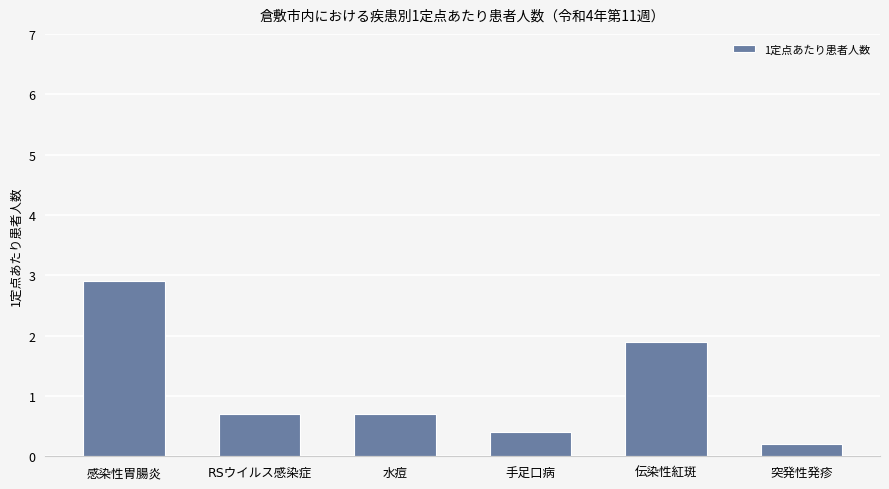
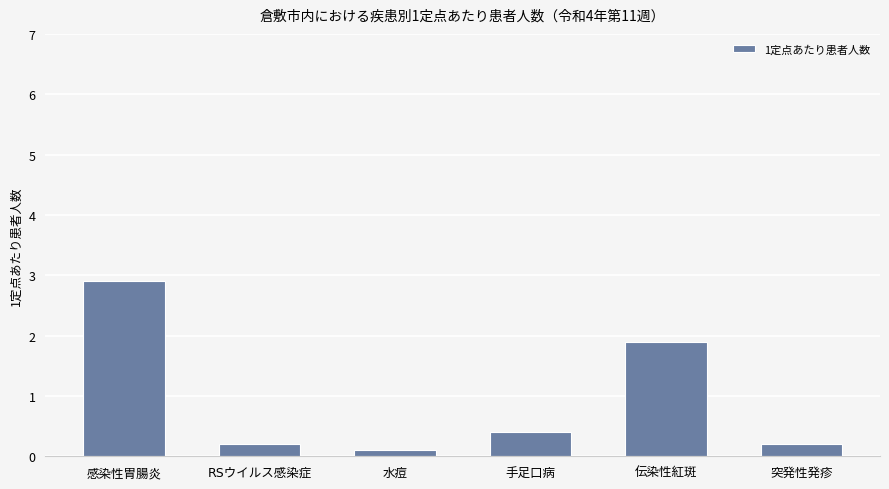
  {
    "感染性胃腸炎": 2.9,
-   "RSウイルス感染症": 0.7,
-   "水痘": 0.7,
+   "RSウイルス感染症": 0.2,
+   "水痘": 0.1,
    "手足口病": 0.4,
    "伝染性紅斑": 1.9,
    "突発性発疹": 0.2
  }
